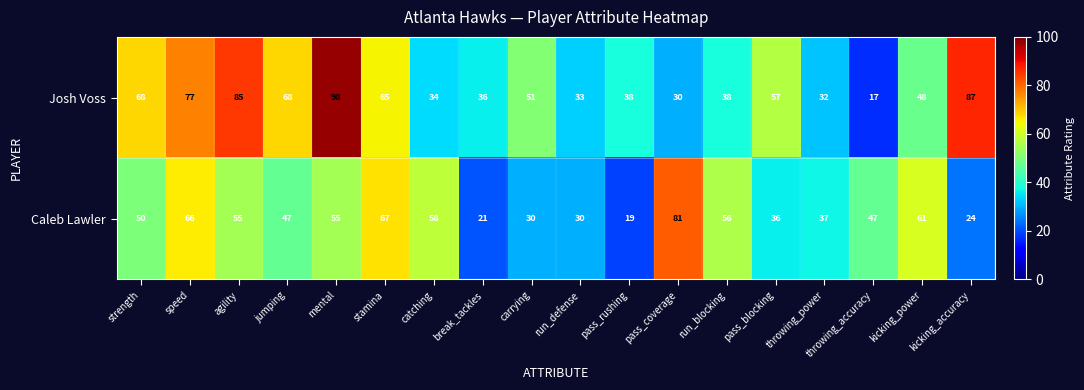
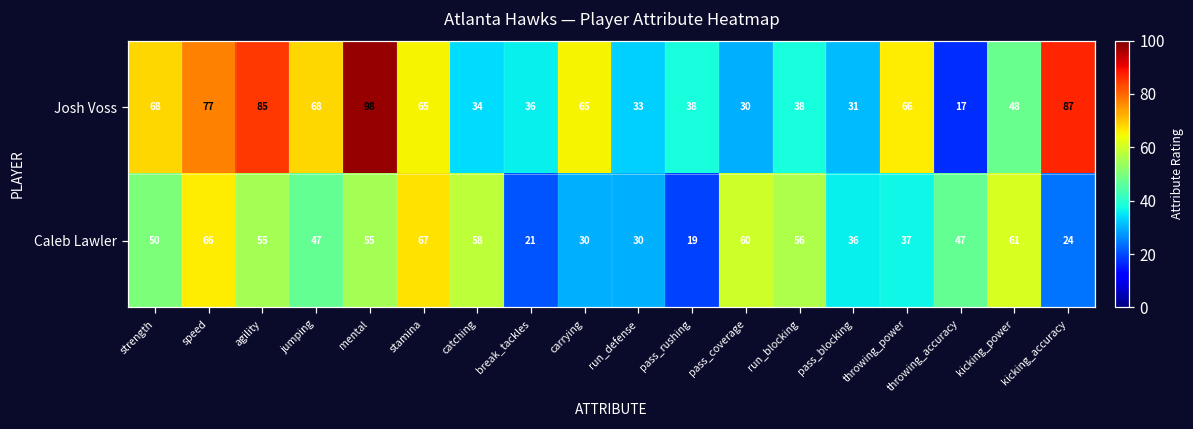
  {
    "Josh Voss": {
      "strength": 68,
      "speed": 77,
      "agility": 85,
      "jumping": 68,
      "mental": 98,
      "stamina": 65,
      "catching": 34,
      "break_tackles": 36,
-     "carrying": 51,
+     "carrying": 65,
      "run_defense": 33,
      "pass_rushing": 38,
      "pass_coverage": 30,
      "run_blocking": 38,
-     "pass_blocking": 57,
-     "throwing_power": 32,
+     "pass_blocking": 31,
+     "throwing_power": 66,
      "throwing_accuracy": 17,
      "kicking_power": 48,
      "kicking_accuracy": 87
    },
    "Caleb Lawler": {
      "strength": 50,
      "speed": 66,
      "agility": 55,
      "jumping": 47,
      "mental": 55,
      "stamina": 67,
      "catching": 58,
      "break_tackles": 21,
      "carrying": 30,
      "run_defense": 30,
      "pass_rushing": 19,
-     "pass_coverage": 81,
+     "pass_coverage": 60,
      "run_blocking": 56,
      "pass_blocking": 36,
      "throwing_power": 37,
      "throwing_accuracy": 47,
      "kicking_power": 61,
      "kicking_accuracy": 24
    }
  }
